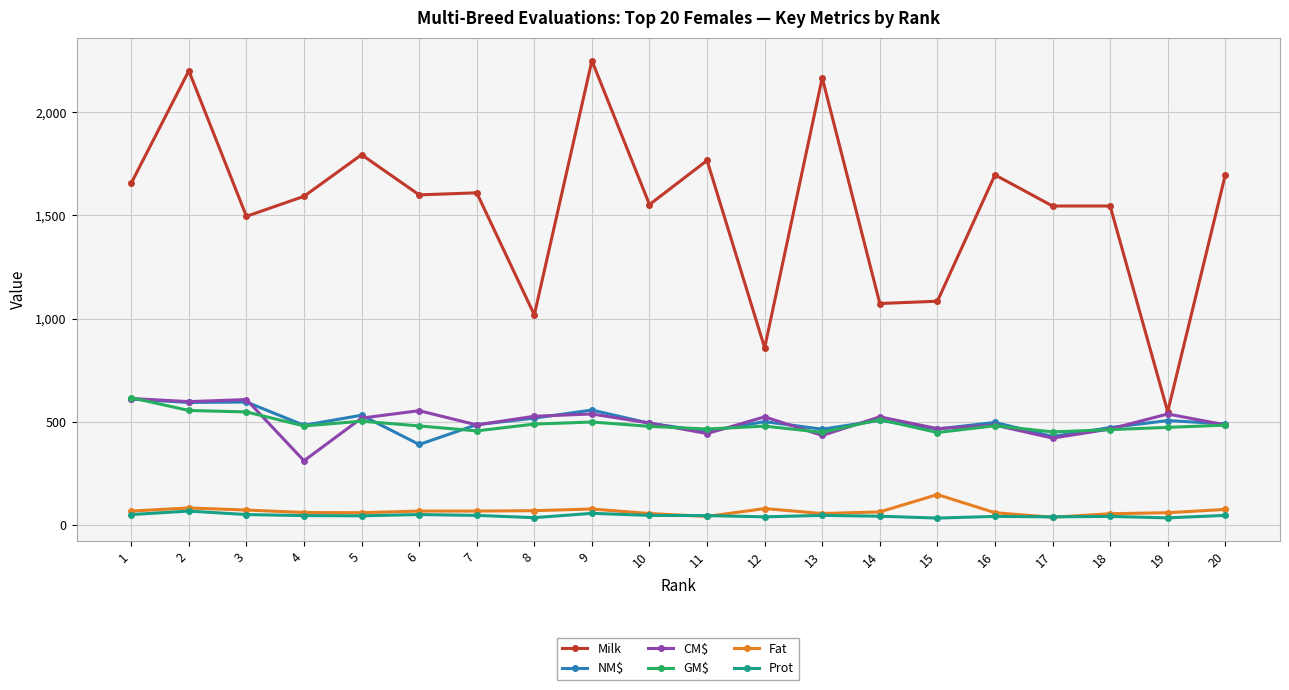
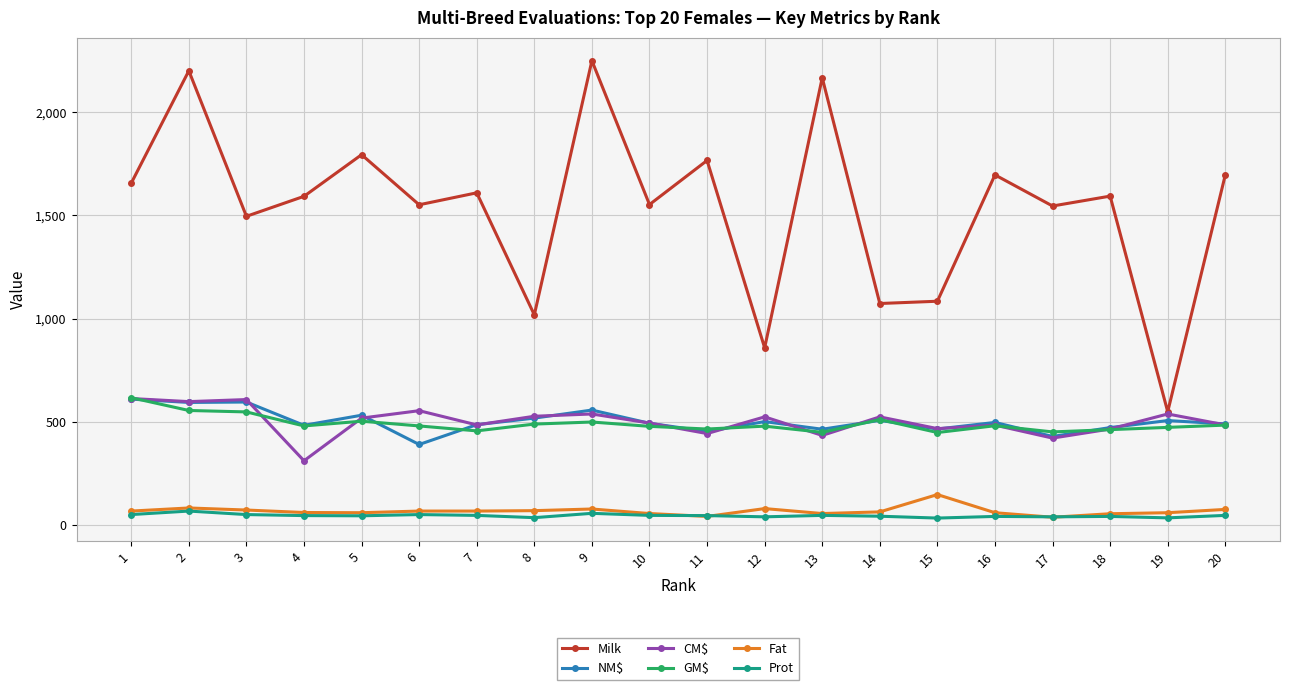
  {
    "Milk": {
      "1": "1,660",
      "2": "2,200",
      "3": "1,500",
      "4": "1,590",
      "5": "1,800",
-     "6": "1,600",
+     "6": "1,550",
      "7": "1,610",
      "8": "1,020",
      "9": "2,250",
      "10": "1,550",
      "11": "1,770",
      "12": "860",
      "13": "2,170",
      "14": "1,070",
      "15": "1,080",
      "16": "1,700",
      "17": "1,550",
-     "18": "1,550",
+     "18": "1,590",
      "20": "1,700"
    },
    "NM$": {
      "5": "530",
      "6": "390",
      "9": "560",
      "12": "500",
      "13": "460",
      "16": "500",
      "19": "510"
    },
    "CM$": {
      "4": "310",
      "5": "520",
      "6": "550",
      "9": "540",
      "12": "520",
      "13": "430",
      "14": "520"
    },
    "Fat": {
      "1": "70",
      "2": "80",
      "3": "70",
      "4": "60",
      "5": "60",
      "6": "70",
      "7": "70",
      "8": "70",
      "9": "80",
      "12": "80",
      "14": "60",
      "15": "150",
      "16": "60",
      "18": "50",
      "19": "60",
      "20": "70"
    }
  }
